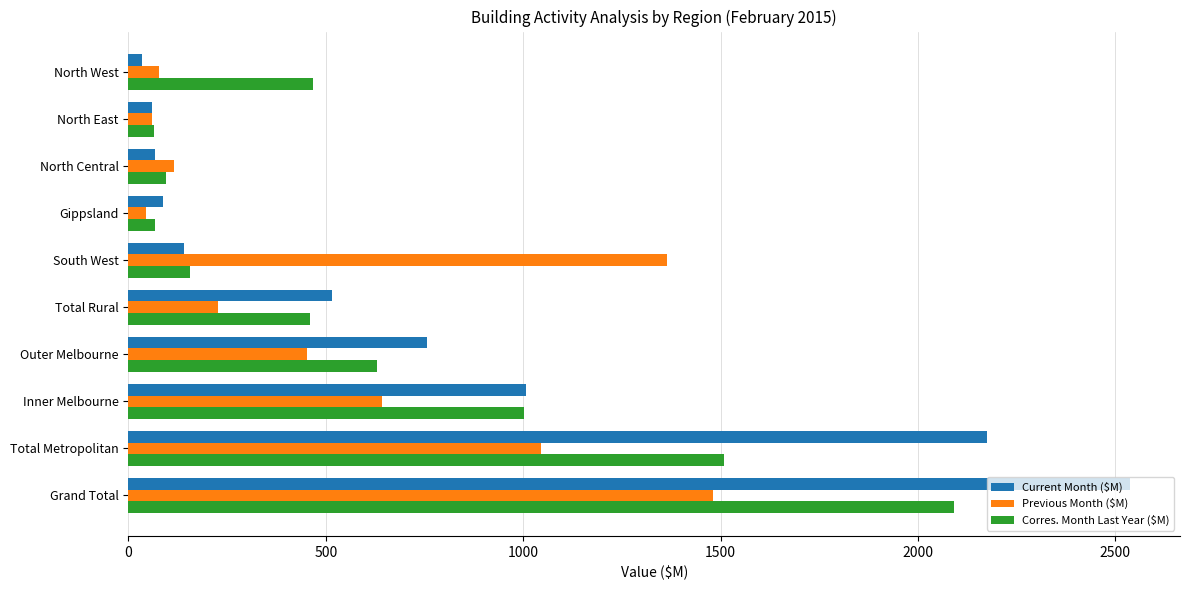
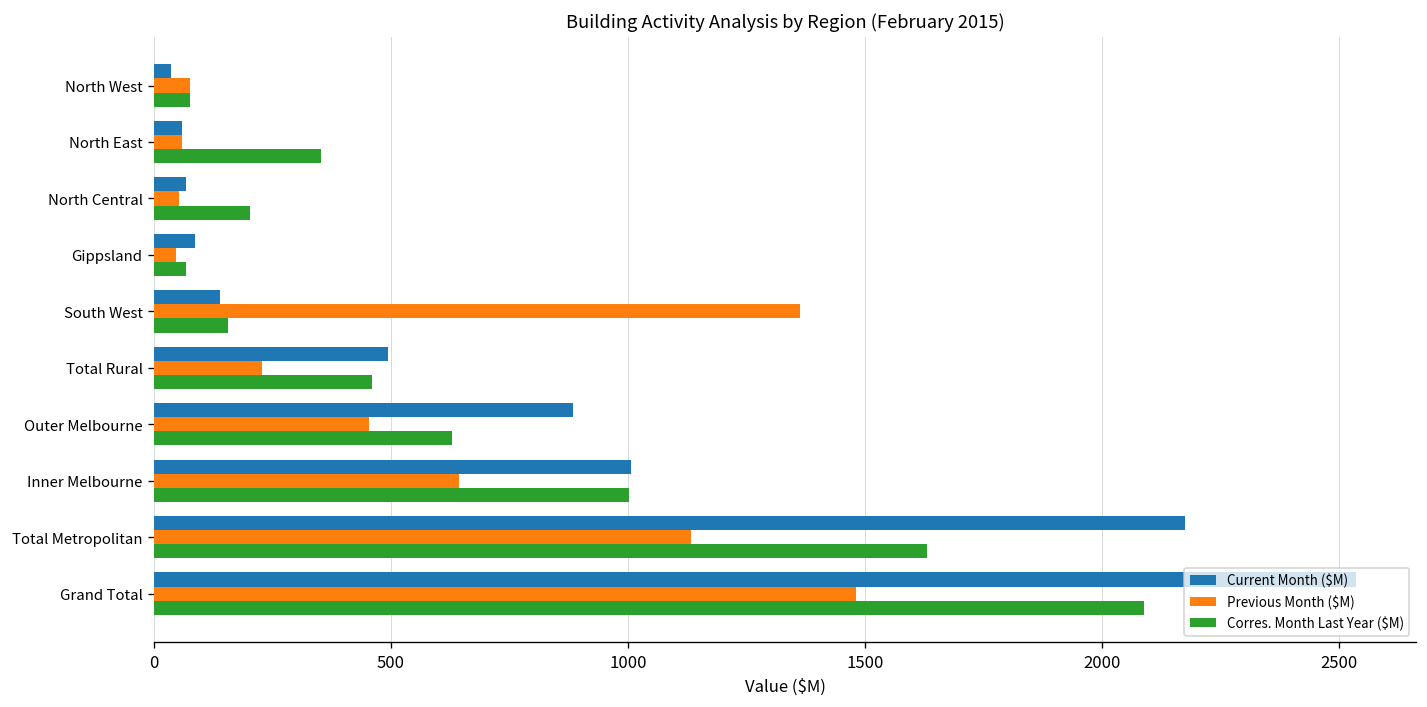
  {
    "Current Month ($M)": {
      "North West": 40,
      "North East": 60,
      "North Central": 70,
      "Gippsland": 90,
      "South West": 140,
-     "Total Rural": 520,
-     "Outer Melbourne": 760,
+     "Total Rural": 490,
+     "Outer Melbourne": 880,
      "Inner Melbourne": 1010,
      "Total Metropolitan": 2180
    },
    "Previous Month ($M)": {
      "North West": 80,
      "North East": 60,
-     "North Central": 110,
+     "North Central": 50,
      "Gippsland": 50,
      "South West": 1360,
      "Total Rural": 230,
      "Outer Melbourne": 450,
      "Inner Melbourne": 640,
-     "Total Metropolitan": 1050,
+     "Total Metropolitan": 1130,
      "Grand Total": 1480
    },
    "Corres. Month Last Year ($M)": {
-     "North West": 470,
-     "North East": 60,
-     "North Central": 90,
+     "North West": 80,
+     "North East": 350,
+     "North Central": 200,
      "Gippsland": 70,
      "South West": 160,
      "Total Rural": 460,
      "Outer Melbourne": 630,
      "Inner Melbourne": 1000,
-     "Total Metropolitan": 1510,
+     "Total Metropolitan": 1630,
      "Grand Total": 2090
    }
  }
